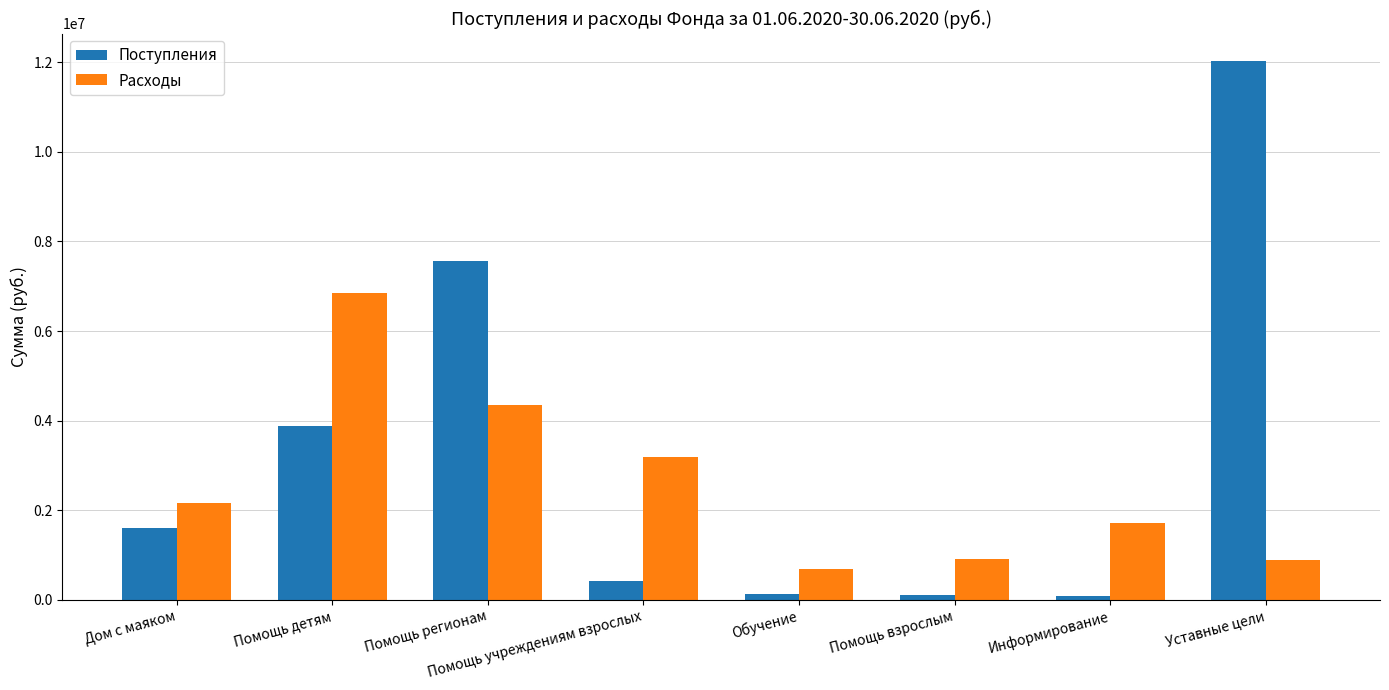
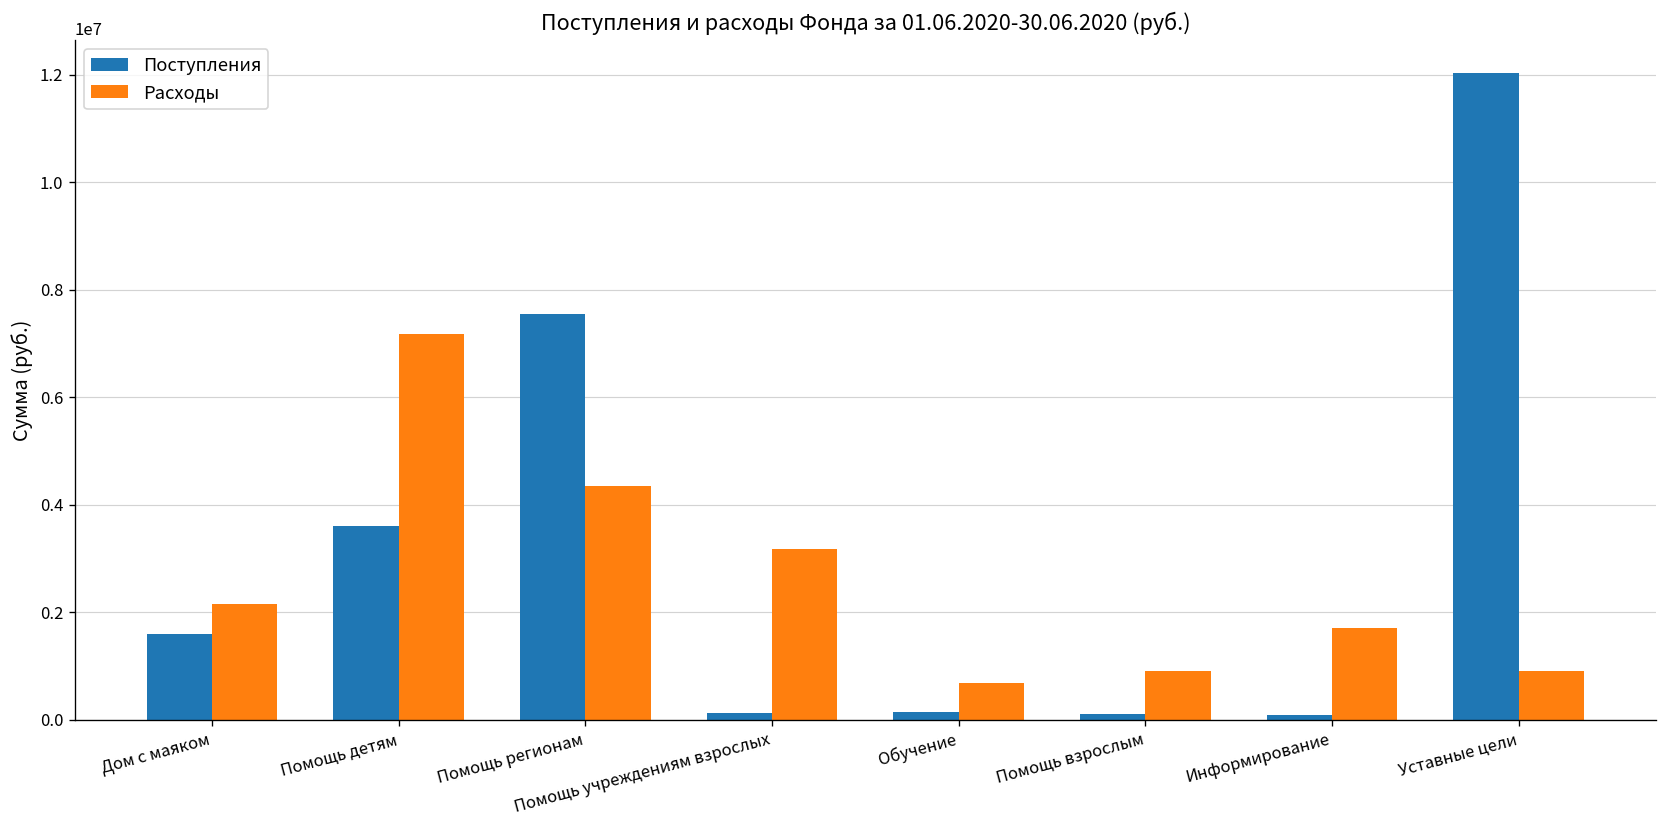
  {
    "Поступления": {
      "Дом с маяком": 1600000,
-     "Помощь детям": 3900000,
+     "Помощь детям": 3600000,
      "Помощь регионам": 7600000,
-     "Помощь учреждениям взрослых": 400000,
+     "Помощь учреждениям взрослых": 100000,
      "Обучение": 100000,
      "Помощь взрослым": 100000,
      "Информирование": 100000,
      "Уставные цели": 12000000
    },
    "Расходы": {
      "Дом с маяком": 2200000,
-     "Помощь детям": 6800000,
+     "Помощь детям": 7200000,
      "Помощь регионам": 4400000,
      "Помощь учреждениям взрослых": 3200000,
      "Обучение": 700000,
      "Помощь взрослым": 900000,
      "Информирование": 1700000,
      "Уставные цели": 900000
    }
  }
